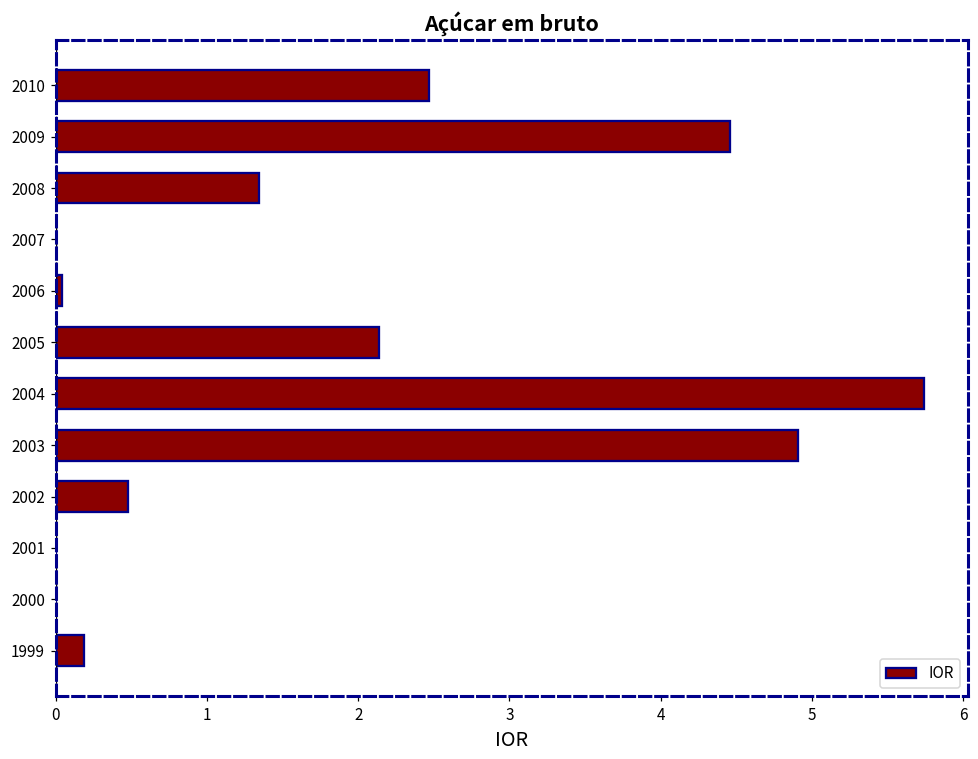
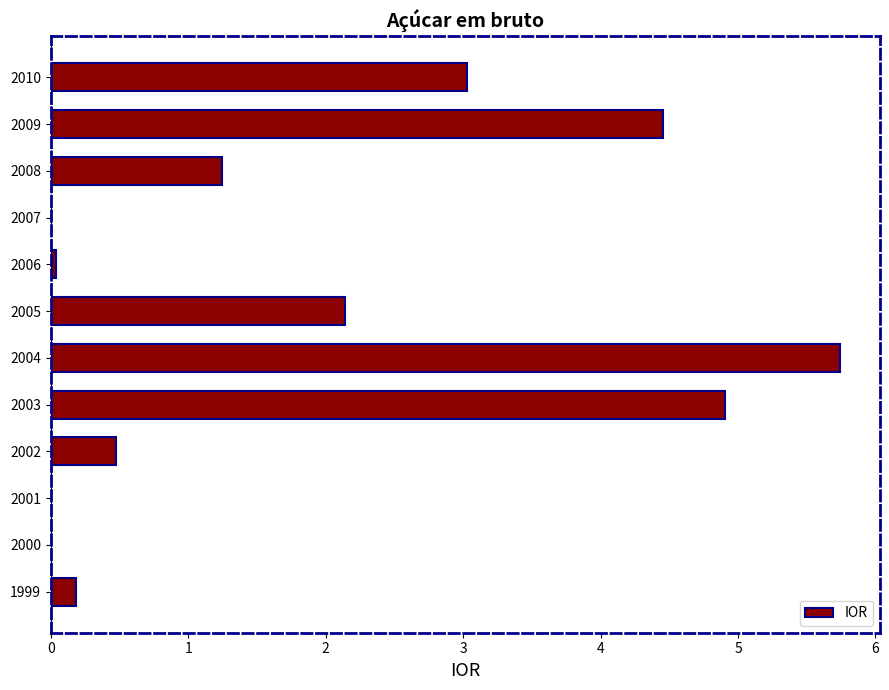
  {
-   "2010": 2.47,
+   "2010": 3.03,
    "2009": 4.46,
-   "2008": 1.35,
+   "2008": 1.25,
    "2007": 0.00,
    "2006": 0.04,
    "2005": 2.14,
    "2004": 5.74,
    "2003": 4.91,
    "2002": 0.48,
    "2001": 0.00,
    "2000": 0.00,
    "1999": 0.19
  }
